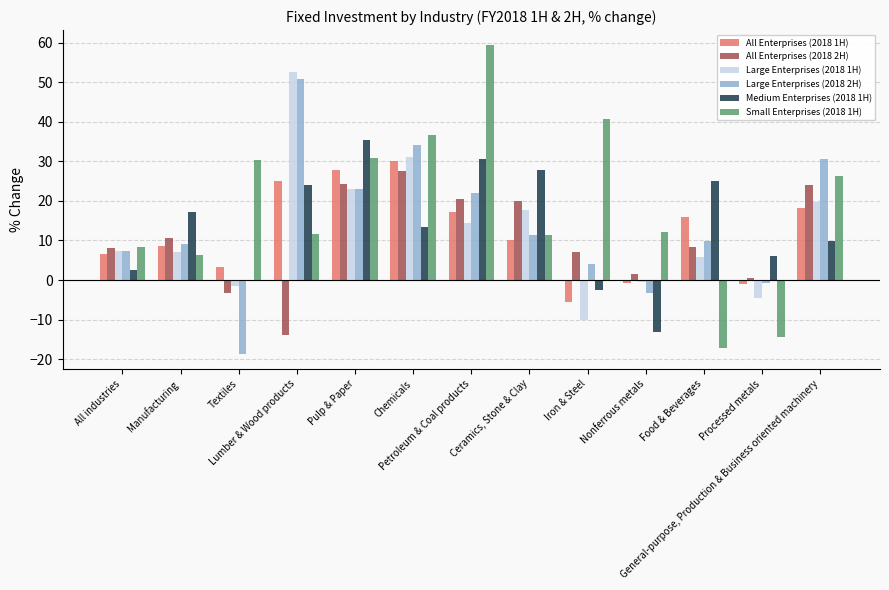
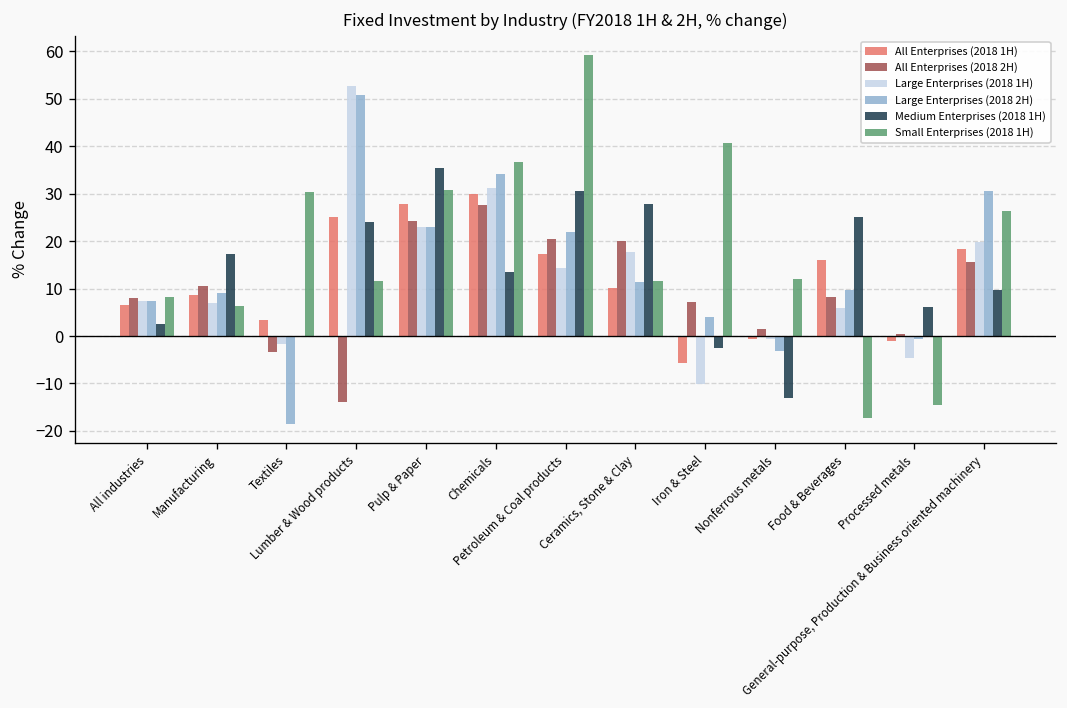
  {
    "All Enterprises (2018 1H)": {
      "All industries": 7,
      "Manufacturing": 9,
      "Textiles": 3,
      "Lumber & Wood products": 25,
      "Pulp & Paper": 28,
      "Chemicals": 30,
      "Petroleum & Coal products": 17,
      "Ceramics, Stone & Clay": 10,
      "Iron & Steel": -6,
      "Nonferrous metals": -1,
      "Food & Beverages": 16,
      "Processed metals": -1,
      "General-purpose, Production & Business oriented machinery": 18
    },
    "All Enterprises (2018 2H)": {
      "All industries": 8,
      "Manufacturing": 11,
      "Textiles": -3,
      "Lumber & Wood products": -14,
      "Pulp & Paper": 24,
      "Chemicals": 28,
      "Petroleum & Coal products": 21,
      "Ceramics, Stone & Clay": 20,
      "Iron & Steel": 7,
      "Nonferrous metals": 1,
      "Food & Beverages": 8,
-     "General-purpose, Production & Business oriented machinery": 24
+     "General-purpose, Production & Business oriented machinery": 16
    },
    "Large Enterprises (2018 1H)": {
      "All industries": 7,
      "Manufacturing": 7,
      "Textiles": -2,
      "Lumber & Wood products": 53,
      "Pulp & Paper": 23,
      "Chemicals": 31,
      "Petroleum & Coal products": 14,
      "Ceramics, Stone & Clay": 18,
      "Iron & Steel": -10,
      "Food & Beverages": 6,
      "Processed metals": -5,
      "General-purpose, Production & Business oriented machinery": 20
    },
    "Large Enterprises (2018 2H)": {
      "All industries": 7,
      "Manufacturing": 9,
      "Textiles": -19,
      "Lumber & Wood products": 51,
      "Pulp & Paper": 23,
      "Chemicals": 34,
      "Petroleum & Coal products": 22,
      "Ceramics, Stone & Clay": 11,
      "Iron & Steel": 4,
      "Nonferrous metals": -3,
      "Food & Beverages": 10,
      "Processed metals": -1,
      "General-purpose, Production & Business oriented machinery": 31
    },
    "Medium Enterprises (2018 1H)": {
      "All industries": 3,
      "Manufacturing": 17,
      "Lumber & Wood products": 24,
      "Pulp & Paper": 35,
      "Chemicals": 14,
      "Petroleum & Coal products": 31,
      "Ceramics, Stone & Clay": 28,
      "Iron & Steel": -3,
      "Nonferrous metals": -13,
      "Food & Beverages": 25,
      "Processed metals": 6,
      "General-purpose, Production & Business oriented machinery": 10
    },
    "Small Enterprises (2018 1H)": {
      "All industries": 8,
      "Manufacturing": 6,
      "Textiles": 30,
      "Lumber & Wood products": 12,
      "Pulp & Paper": 31,
      "Chemicals": 37,
      "Petroleum & Coal products": 59,
      "Ceramics, Stone & Clay": 12,
      "Iron & Steel": 41,
      "Nonferrous metals": 12,
      "Food & Beverages": -17,
      "Processed metals": -15,
      "General-purpose, Production & Business oriented machinery": 26
    }
  }
